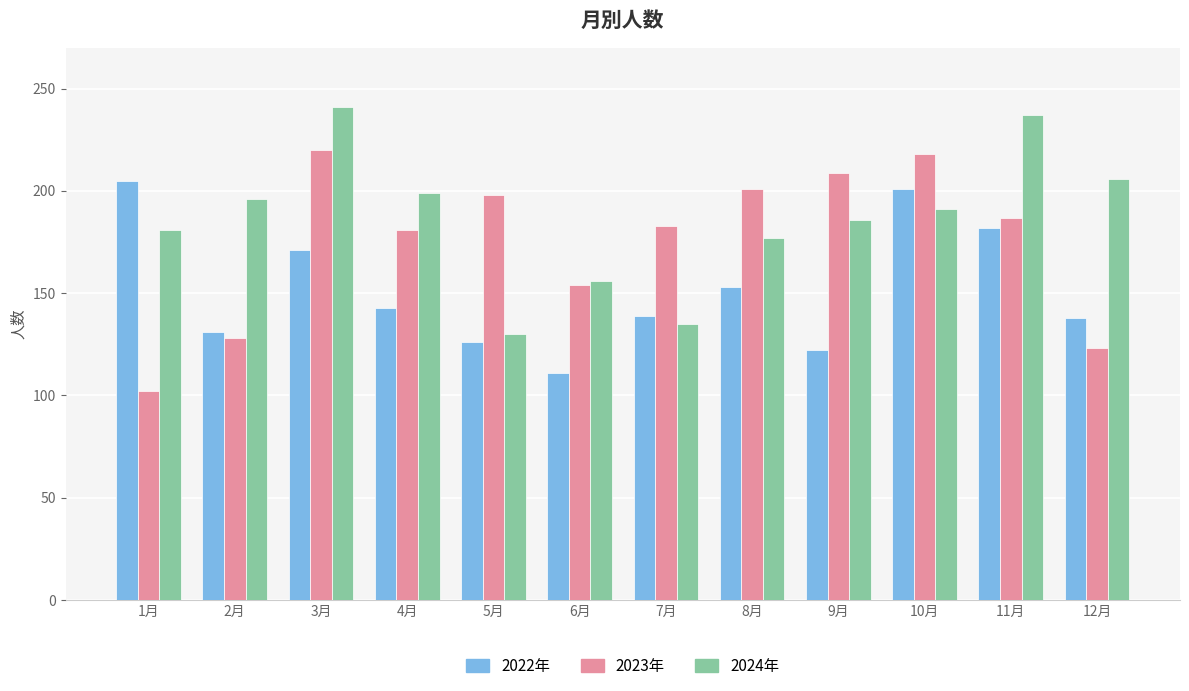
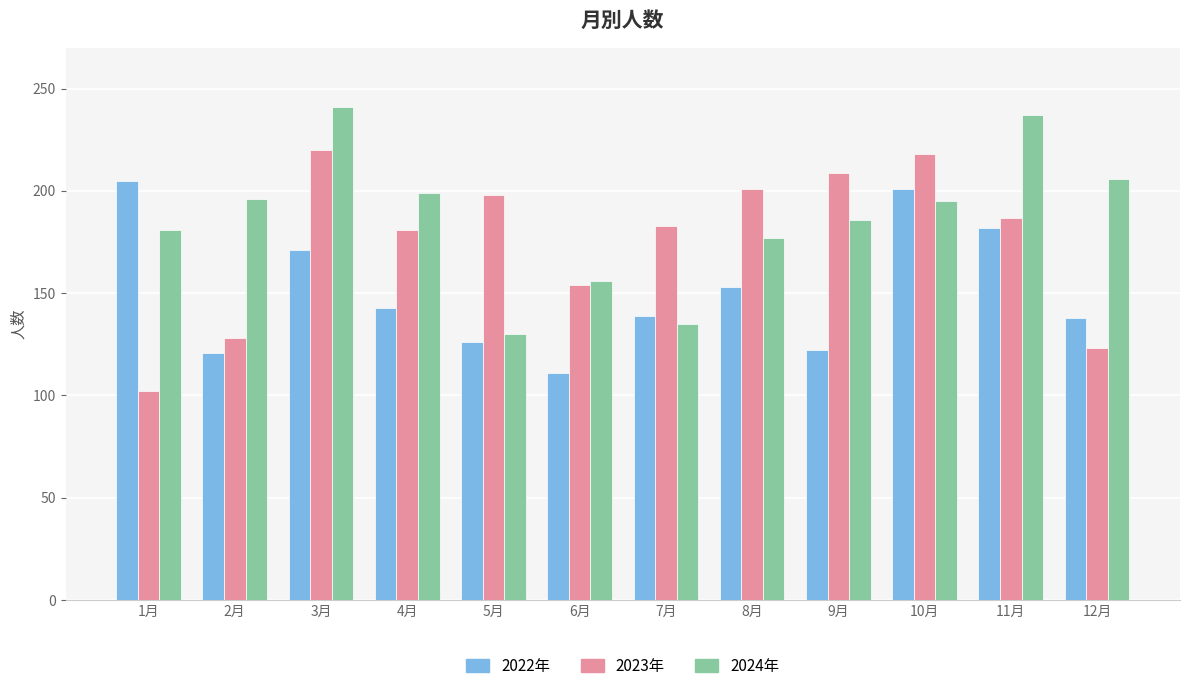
  {
    "2022年": {
      "1月": 205,
-     "2月": 131,
+     "2月": 121,
      "3月": 171,
      "4月": 143,
      "5月": 126,
      "6月": 111,
      "7月": 139,
      "8月": 153,
      "9月": 122,
      "10月": 201,
      "11月": 182,
      "12月": 138
    },
    "2023年": {
      "1月": 102,
      "2月": 128,
      "3月": 220,
      "4月": 181,
      "5月": 198,
      "6月": 154,
      "7月": 183,
      "8月": 201,
      "9月": 209,
      "10月": 218,
      "11月": 187,
      "12月": 123
    },
    "2024年": {
      "1月": 181,
      "2月": 196,
      "3月": 241,
      "4月": 199,
      "5月": 130,
      "6月": 156,
      "7月": 135,
      "8月": 177,
      "9月": 186,
-     "10月": 191,
+     "10月": 195,
      "11月": 237,
      "12月": 206
    }
  }
